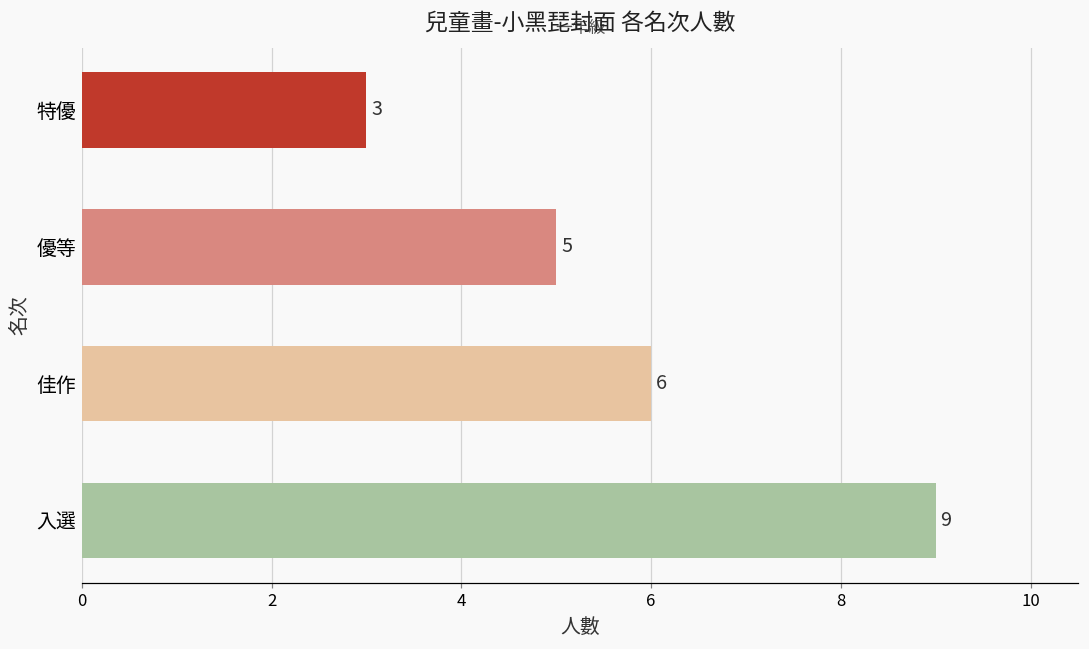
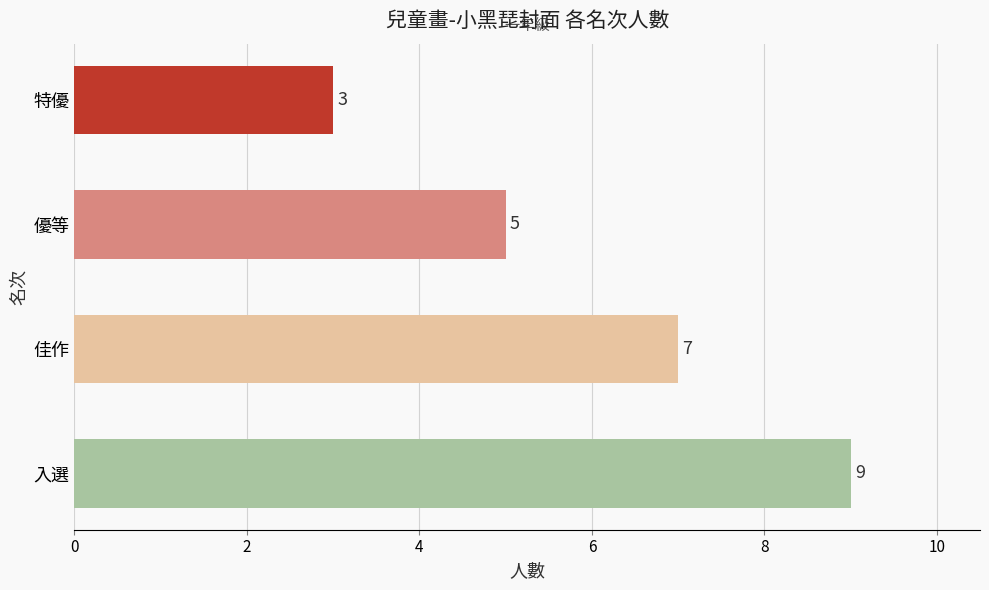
  {
    "特優": 3,
    "優等": 5,
-   "佳作": 6,
+   "佳作": 7,
    "入選": 9
  }
